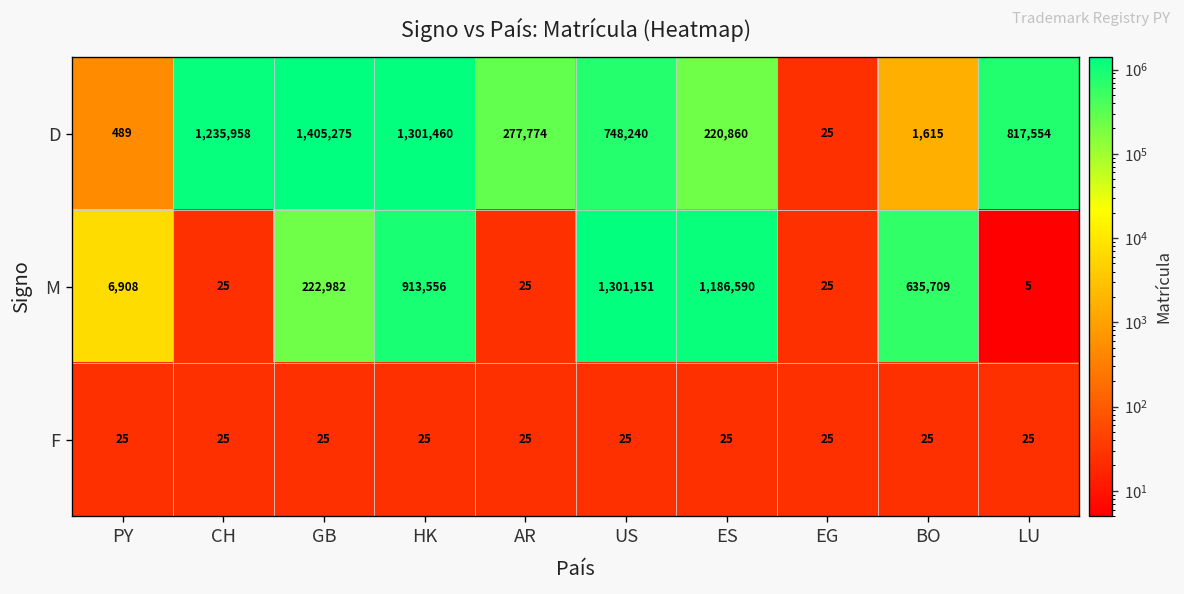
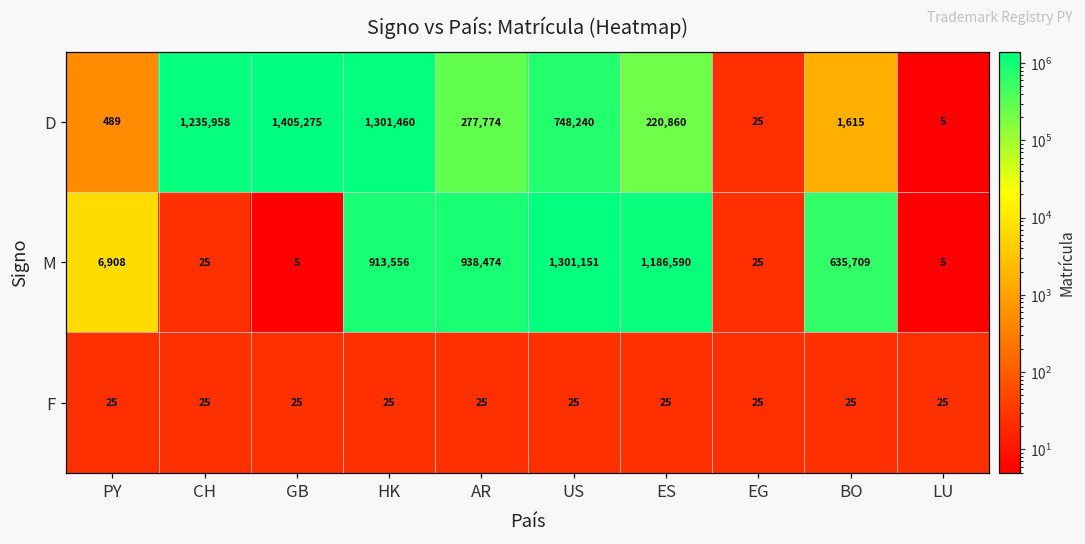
  {
    "D": {
      "PY": "489",
      "CH": "1,235,958",
      "GB": "1,405,275",
      "HK": "1,301,460",
      "AR": "277,774",
      "US": "748,240",
      "ES": "220,860",
      "EG": "25",
      "BO": "1,615",
-     "LU": "817,554"
+     "LU": "5"
    },
    "M": {
      "PY": "6,908",
      "CH": "25",
-     "GB": "222,982",
+     "GB": "5",
      "HK": "913,556",
-     "AR": "25",
+     "AR": "938,474",
      "US": "1,301,151",
      "ES": "1,186,590",
      "EG": "25",
      "BO": "635,709",
      "LU": "5"
    },
    "F": {
      "PY": "25",
      "CH": "25",
      "GB": "25",
      "HK": "25",
      "AR": "25",
      "US": "25",
      "ES": "25",
      "EG": "25",
      "BO": "25",
      "LU": "25"
    }
  }
